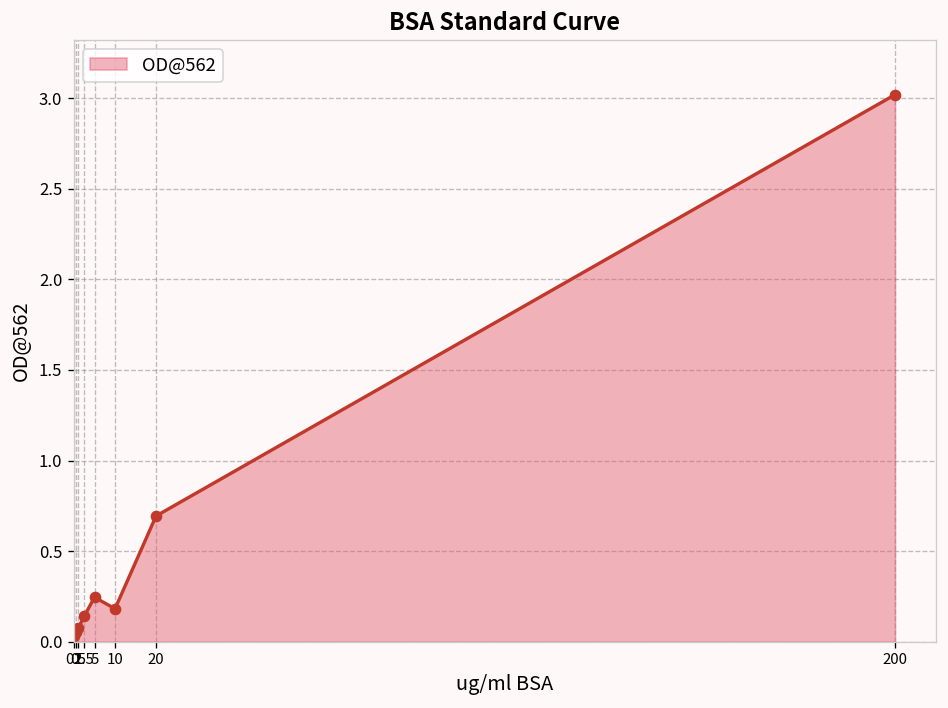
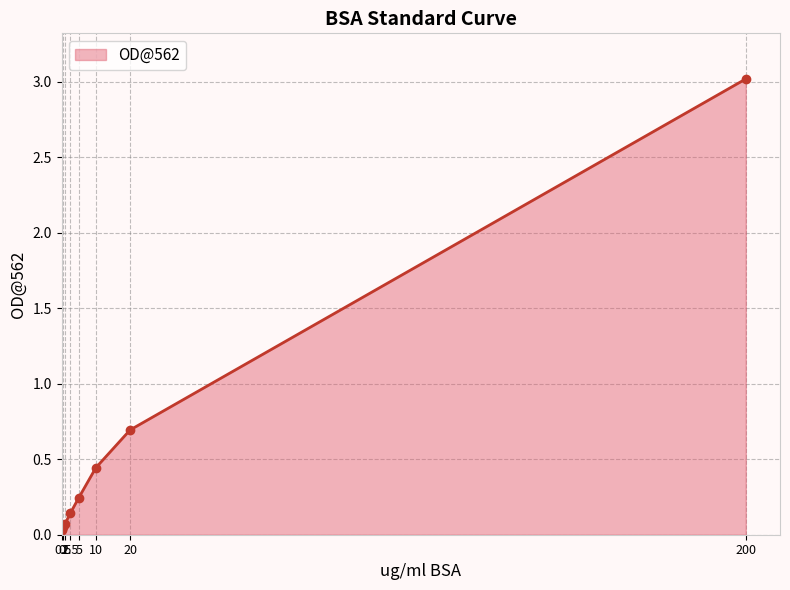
  {
-   "10": 0.18,
+   "10": 0.44,
    "20": 0.69,
    "200": 3.02
  }
